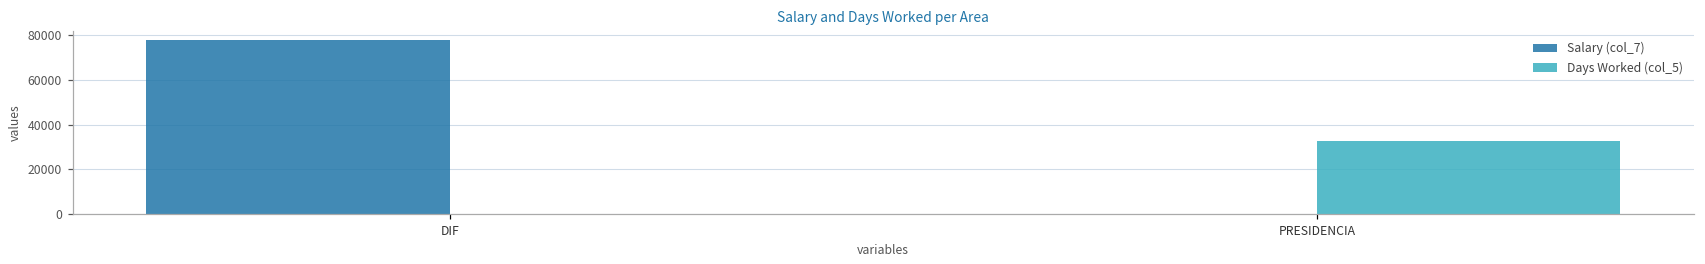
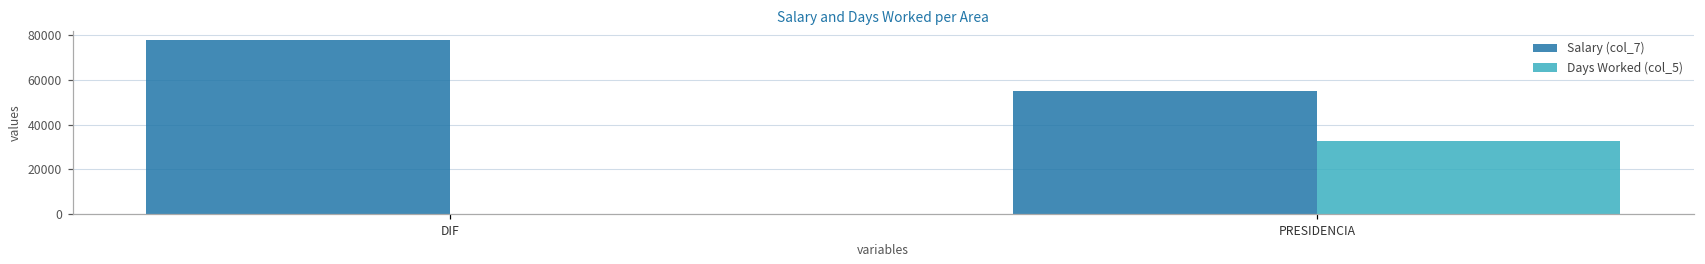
  {
    "Salary (col_7)": {
      "DIF": 78000,
-     "PRESIDENCIA": 0
+     "PRESIDENCIA": 55000
    },
    "Days Worked (col_5)": {
      "PRESIDENCIA": 32000
    }
  }
